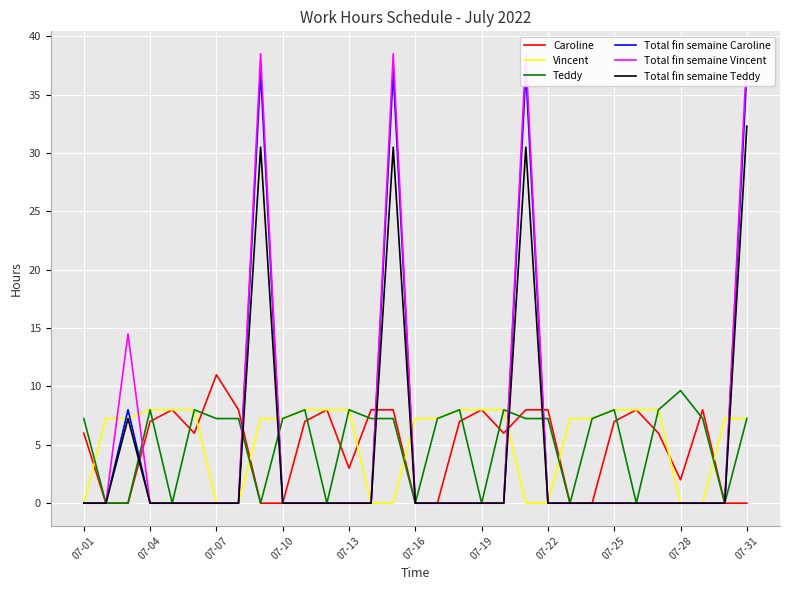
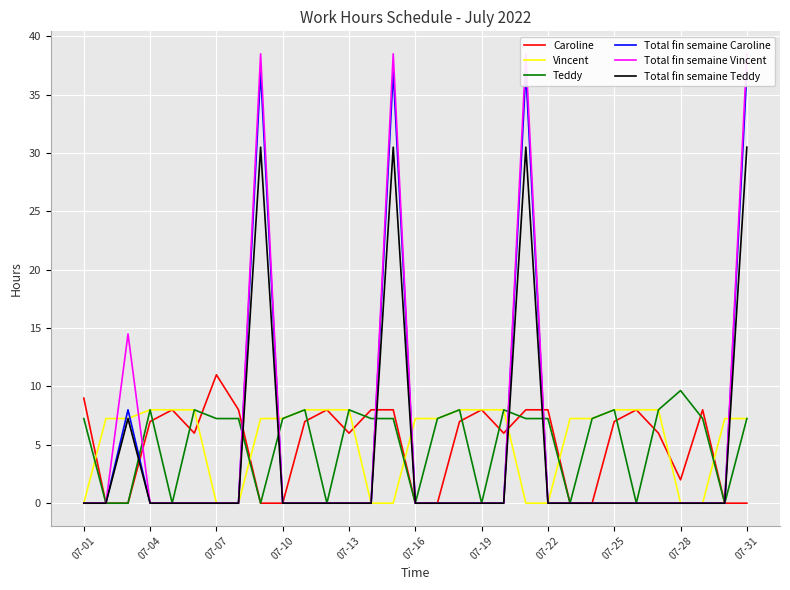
  {
    "Caroline": {
-     "07-01": 6,
+     "07-01": 9,
      "07-04": 7,
      "07-07": 11,
-     "07-13": 3,
+     "07-13": 6,
      "07-22": 8,
      "07-25": 7,
      "07-28": 2,
      "07-31": 0
    },
    "Vincent": {
      "07-16": 7.3
    },
    "Teddy": {
      "07-01": 7.3,
      "07-07": 7.3,
      "07-22": 7.3,
      "07-28": 9.7
    },
    "Total fin semaine Teddy": {
-     "07-31": 32.3
+     "07-31": 30.5
    }
  }
